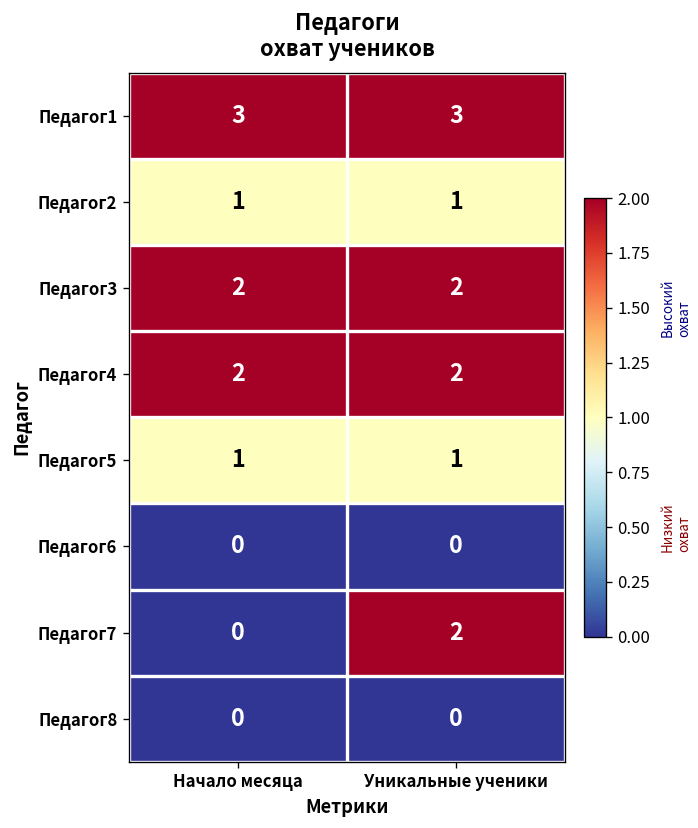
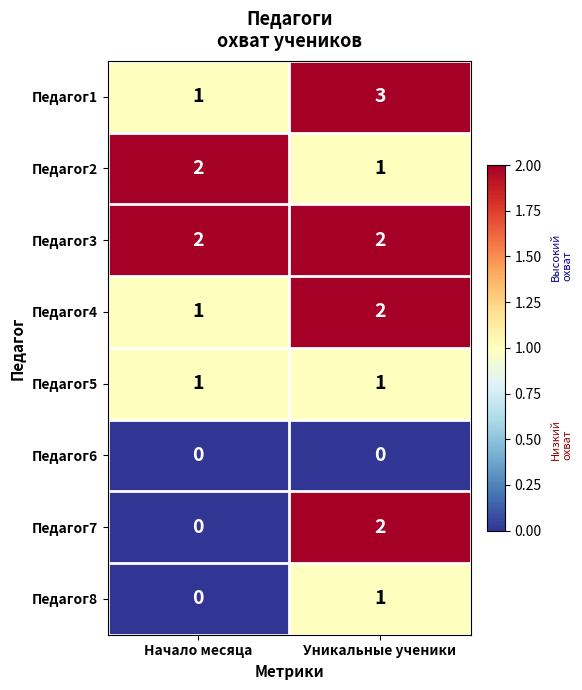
  {
    "Педагог1": {
-     "Начало месяца": 3,
+     "Начало месяца": 1,
      "Уникальные ученики": 3
    },
    "Педагог2": {
-     "Начало месяца": 1,
+     "Начало месяца": 2,
      "Уникальные ученики": 1
    },
    "Педагог3": {
      "Начало месяца": 2,
      "Уникальные ученики": 2
    },
    "Педагог4": {
-     "Начало месяца": 2,
+     "Начало месяца": 1,
      "Уникальные ученики": 2
    },
    "Педагог5": {
      "Начало месяца": 1,
      "Уникальные ученики": 1
    },
    "Педагог6": {
      "Начало месяца": 0,
      "Уникальные ученики": 0
    },
    "Педагог7": {
      "Начало месяца": 0,
      "Уникальные ученики": 2
    },
    "Педагог8": {
      "Начало месяца": 0,
-     "Уникальные ученики": 0
+     "Уникальные ученики": 1
    }
  }
